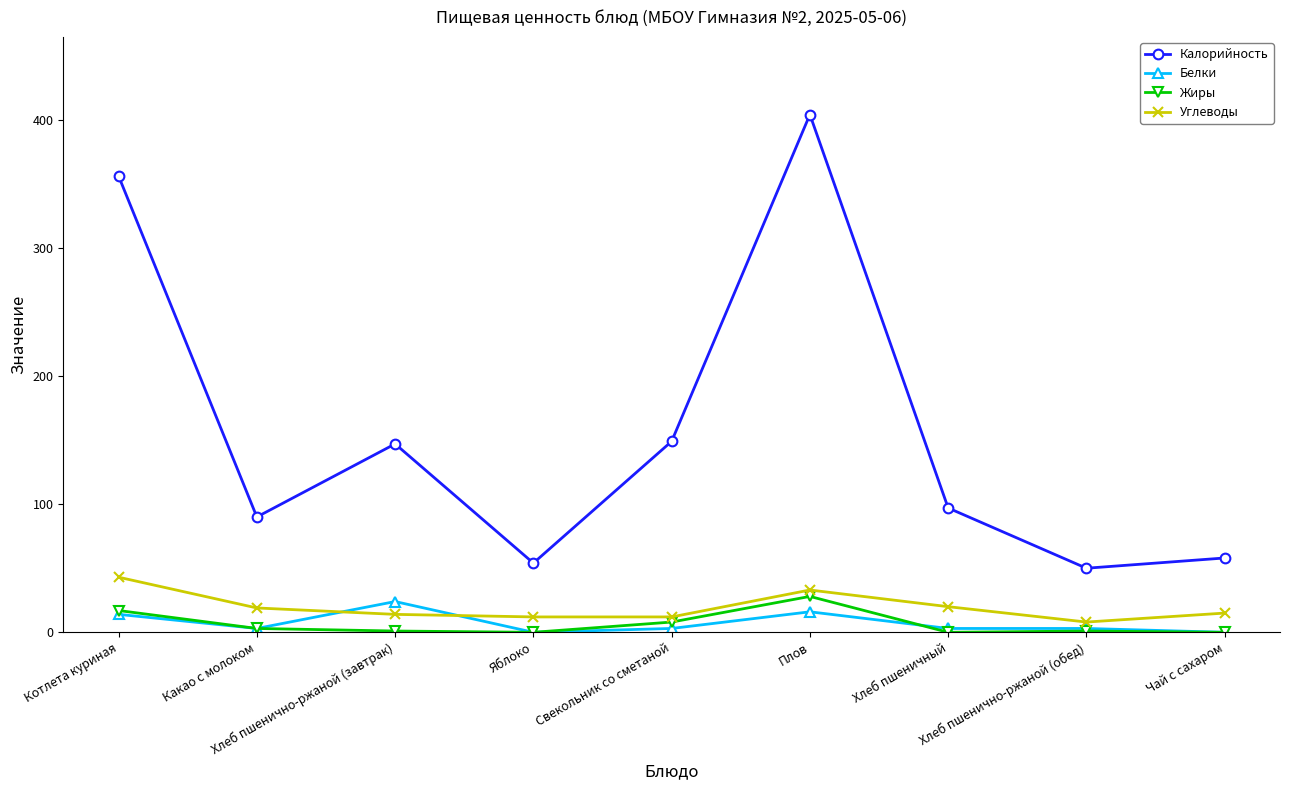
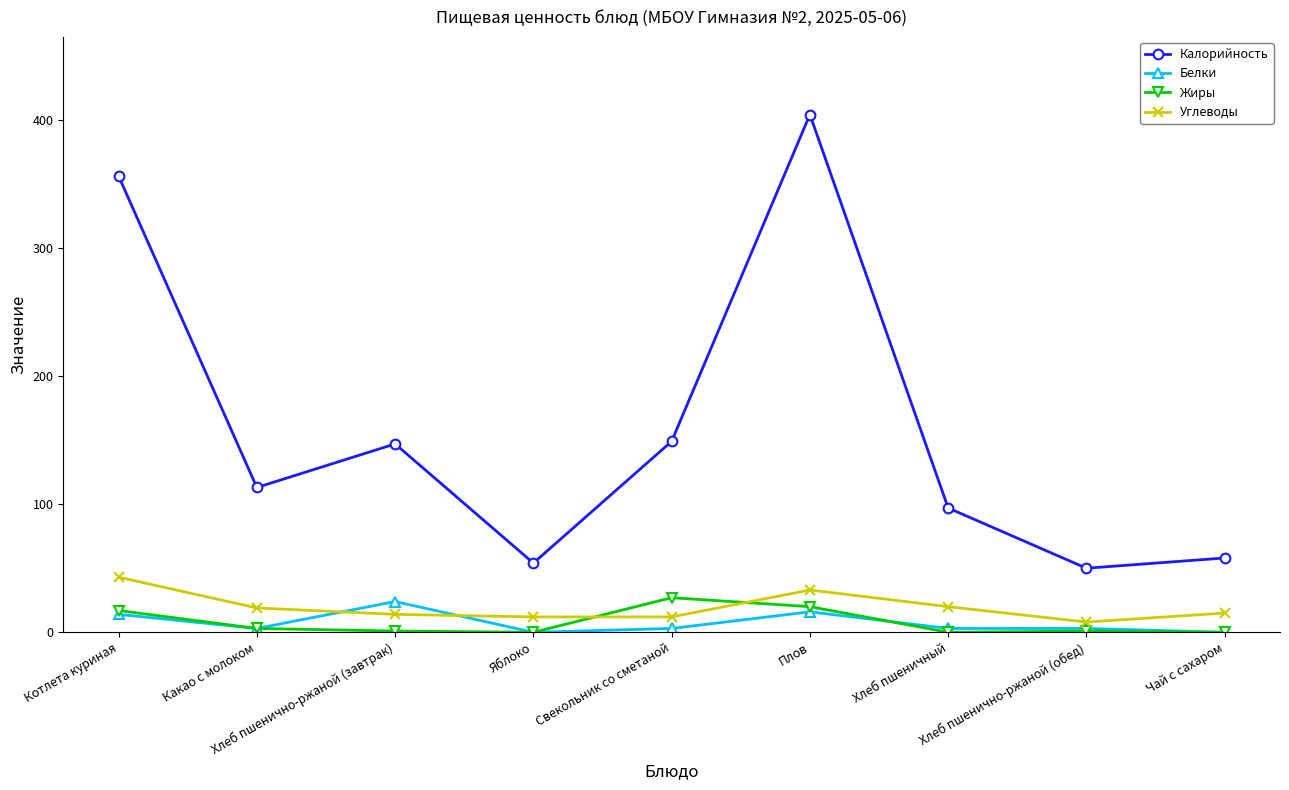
  {
    "Калорийность": {
      "Котлета куриная": 356,
-     "Какао с молоком": 90,
+     "Какао с молоком": 113,
      "Хлеб пшенично-ржаной (завтрак)": 147,
      "Яблоко": 54,
      "Свекольник со сметаной": 149,
      "Плов": 404,
      "Хлеб пшеничный": 97,
      "Хлеб пшенично-ржаной (обед)": 50,
      "Чай с сахаром": 58
    },
    "Белки": {
      "Котлета куриная": 14,
      "Хлеб пшенично-ржаной (завтрак)": 24,
      "Свекольник со сметаной": 3,
      "Плов": 16,
      "Хлеб пшеничный": 3
    },
    "Жиры": {
      "Котлета куриная": 17,
      "Хлеб пшенично-ржаной (завтрак)": 1,
-     "Свекольник со сметаной": 8,
-     "Плов": 28,
+     "Свекольник со сметаной": 27,
+     "Плов": 20,
      "Хлеб пшеничный": 0
    },
    "Углеводы": {
      "Котлета куриная": 43,
      "Какао с молоком": 19,
      "Хлеб пшенично-ржаной (завтрак)": 14,
      "Яблоко": 12,
      "Свекольник со сметаной": 12,
      "Плов": 33,
      "Хлеб пшеничный": 20,
      "Хлеб пшенично-ржаной (обед)": 8,
      "Чай с сахаром": 15
    }
  }
